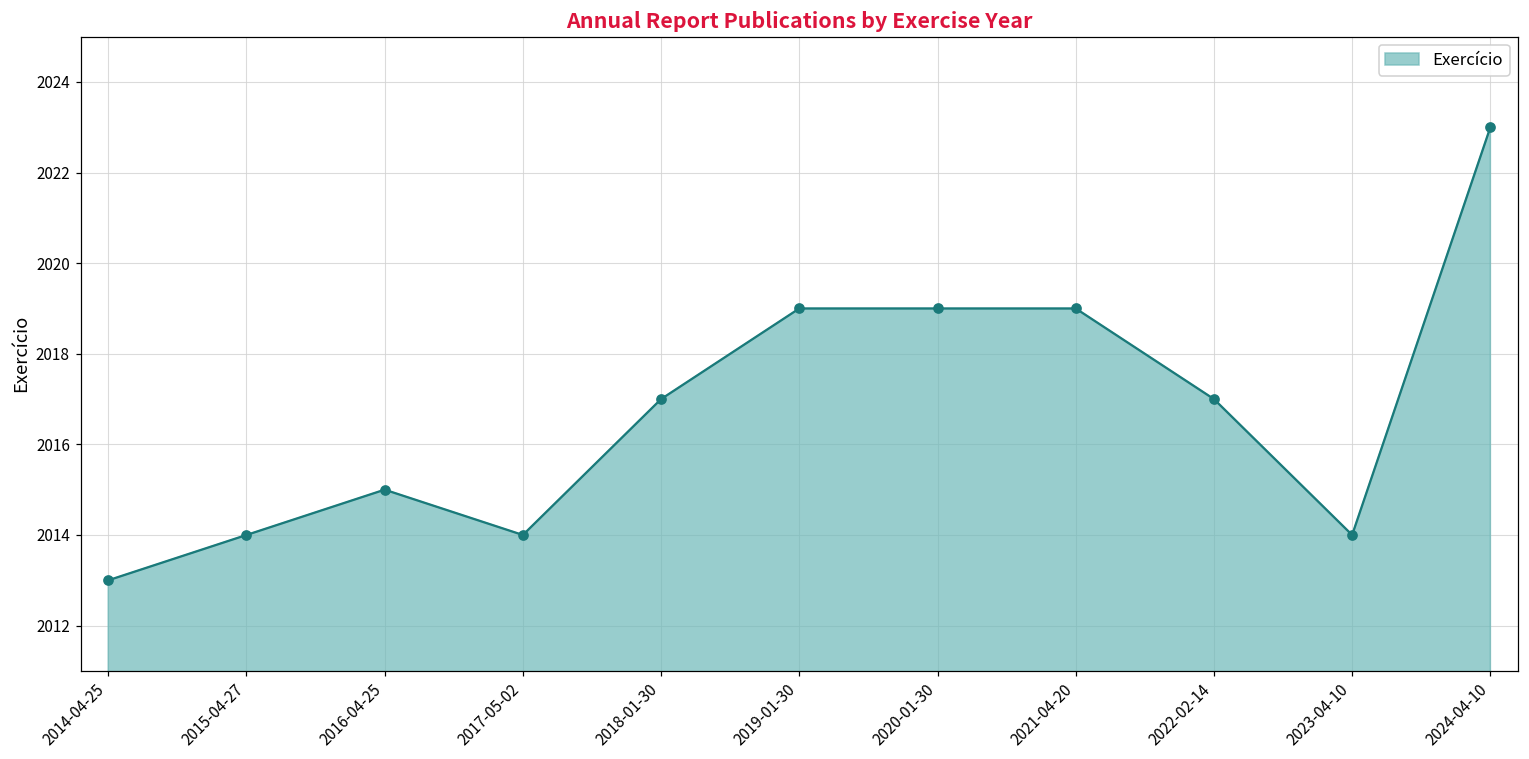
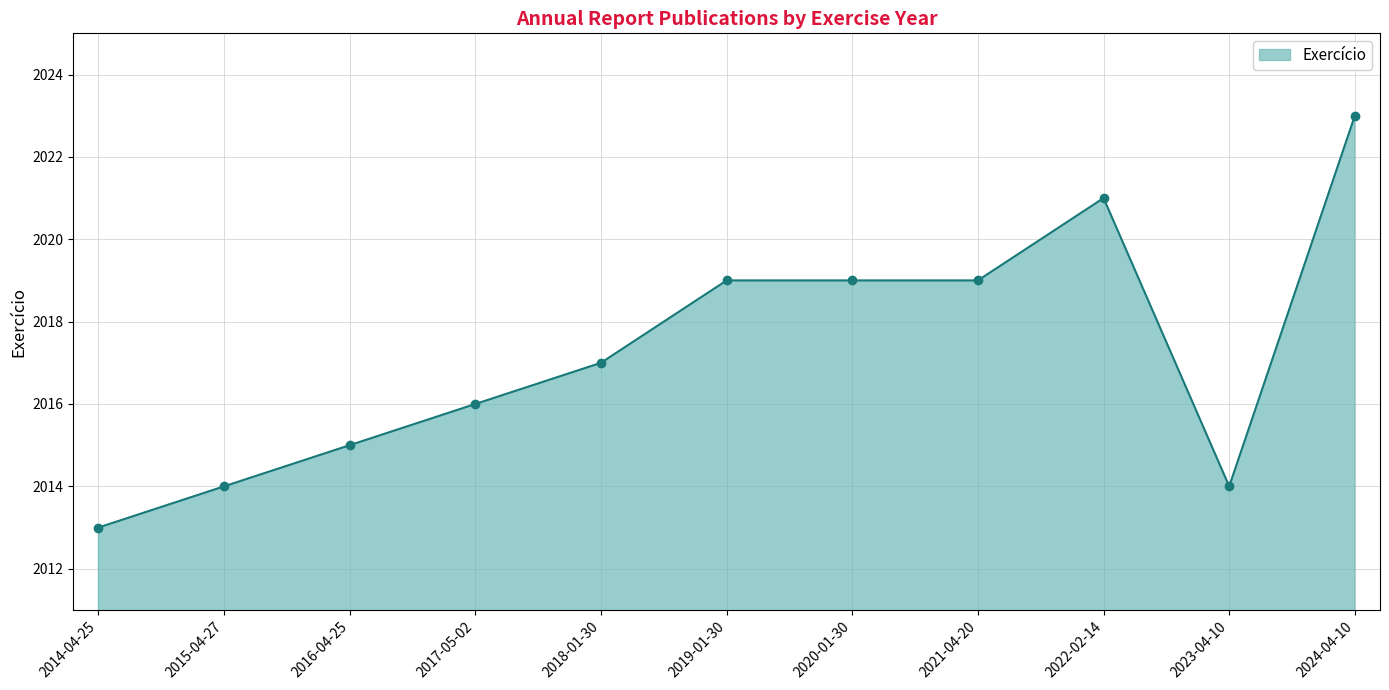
  {
    "2014-04-25": 2013,
    "2015-04-27": 2014,
    "2016-04-25": 2015,
-   "2017-05-02": 2014,
+   "2017-05-02": 2016,
    "2018-01-30": 2017,
    "2019-01-30": 2019,
    "2020-01-30": 2019,
    "2021-04-20": 2019,
-   "2022-02-14": 2017,
+   "2022-02-14": 2021,
    "2023-04-10": 2014,
    "2024-04-10": 2023
  }
